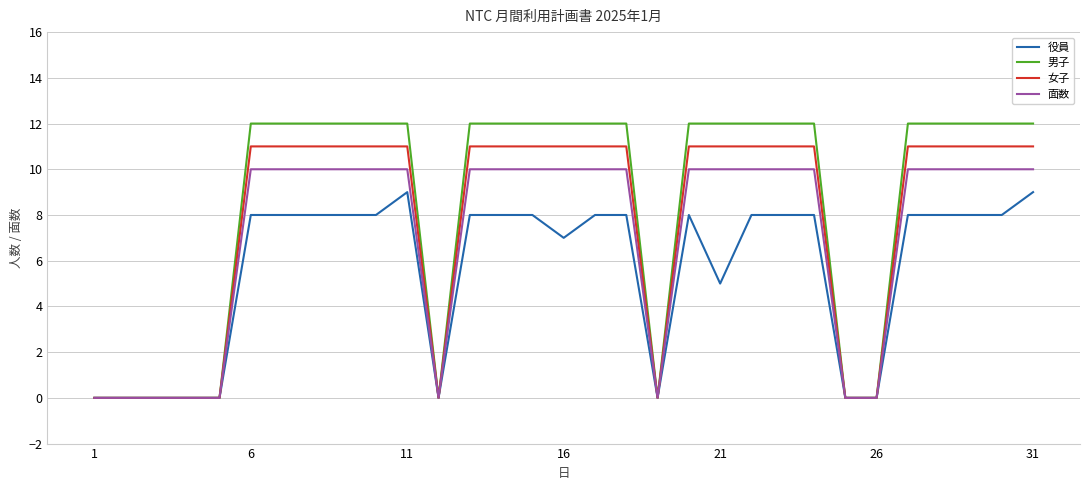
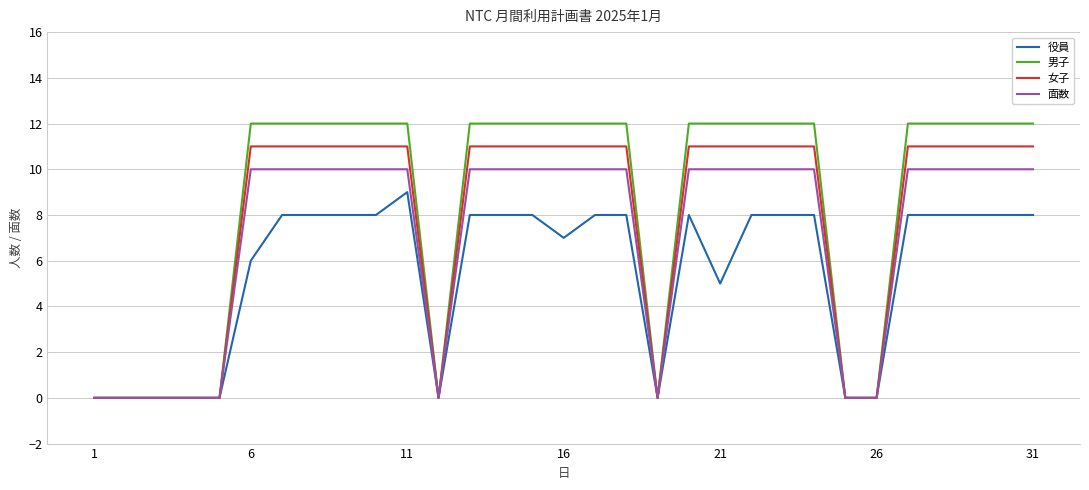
  {
    "役員": {
-     "6": 8,
+     "6": 6,
      "11": 9,
      "16": 7,
      "21": 5,
-     "31": 9
+     "31": 8
    },
    "男子": {
      "6": 12,
      "11": 12,
      "16": 12,
      "21": 12,
      "31": 12
    },
    "女子": {
      "6": 11,
      "11": 11,
      "16": 11,
      "21": 11,
      "31": 11
    },
    "面数": {
      "6": 10,
      "11": 10,
      "16": 10,
      "21": 10,
      "31": 10
    }
  }
